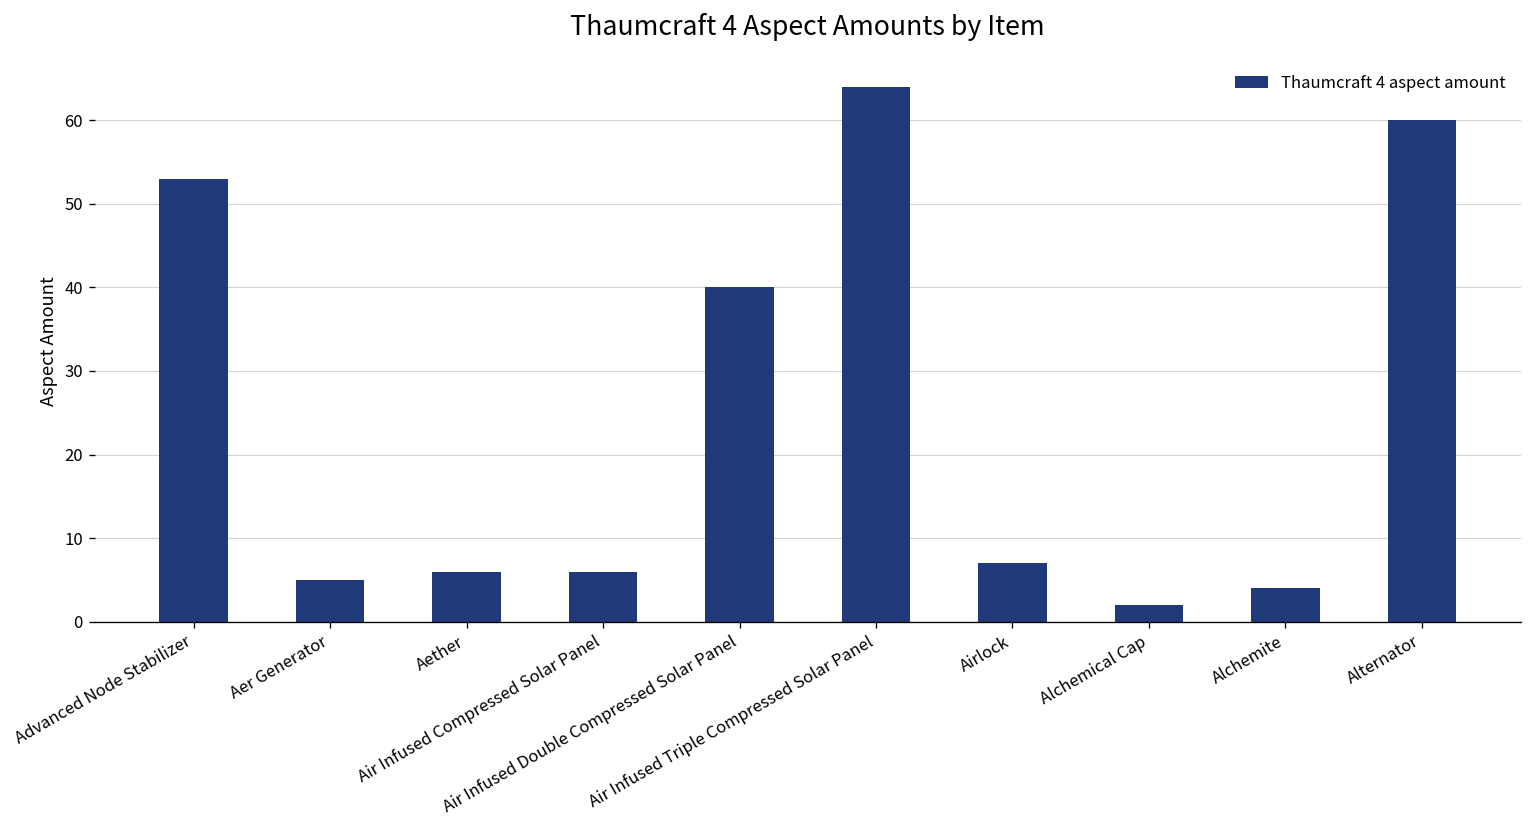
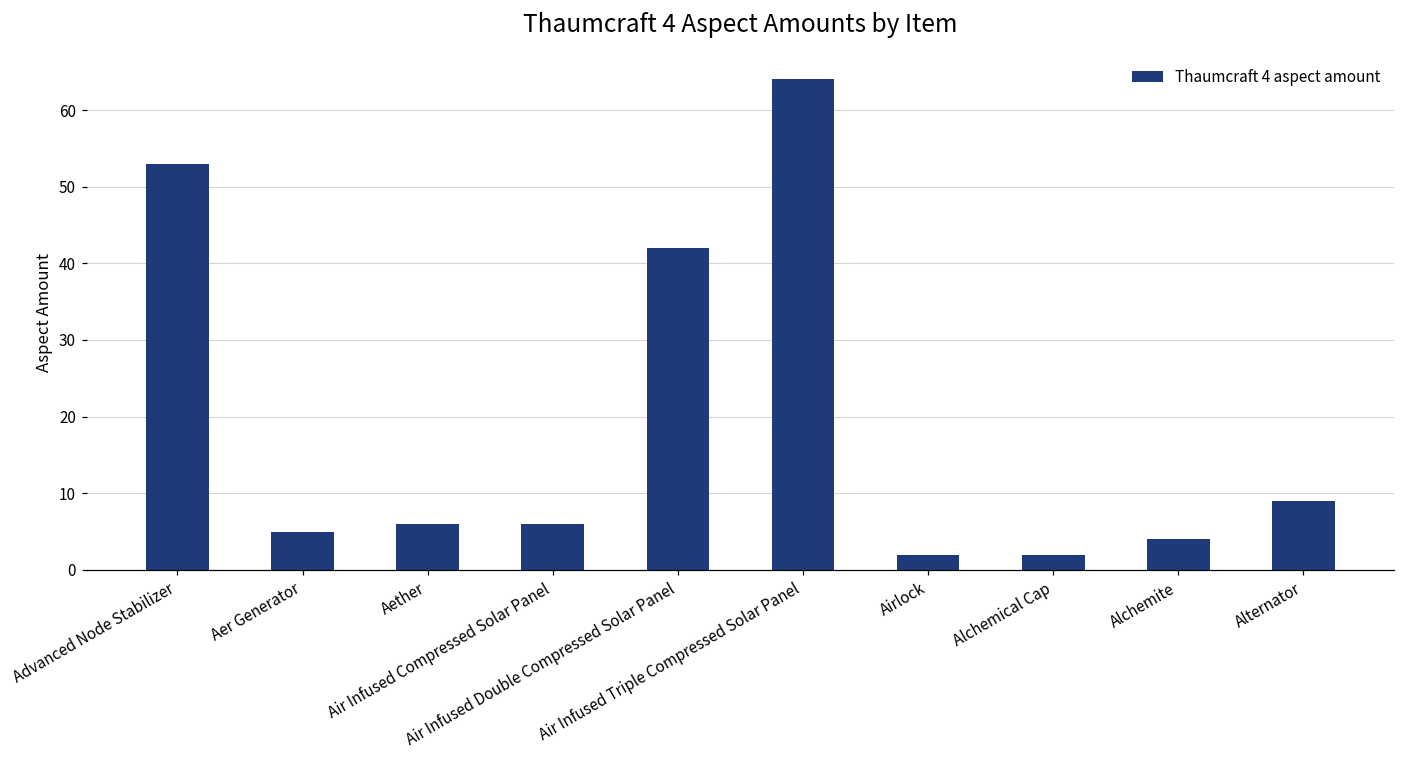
  {
    "Advanced Node Stabilizer": 53,
    "Aer Generator": 5,
    "Aether": 6,
    "Air Infused Compressed Solar Panel": 6,
-   "Air Infused Double Compressed Solar Panel": 40,
+   "Air Infused Double Compressed Solar Panel": 42,
    "Air Infused Triple Compressed Solar Panel": 64,
-   "Airlock": 7,
+   "Airlock": 2,
    "Alchemical Cap": 2,
    "Alchemite": 4,
-   "Alternator": 60
+   "Alternator": 9
  }
